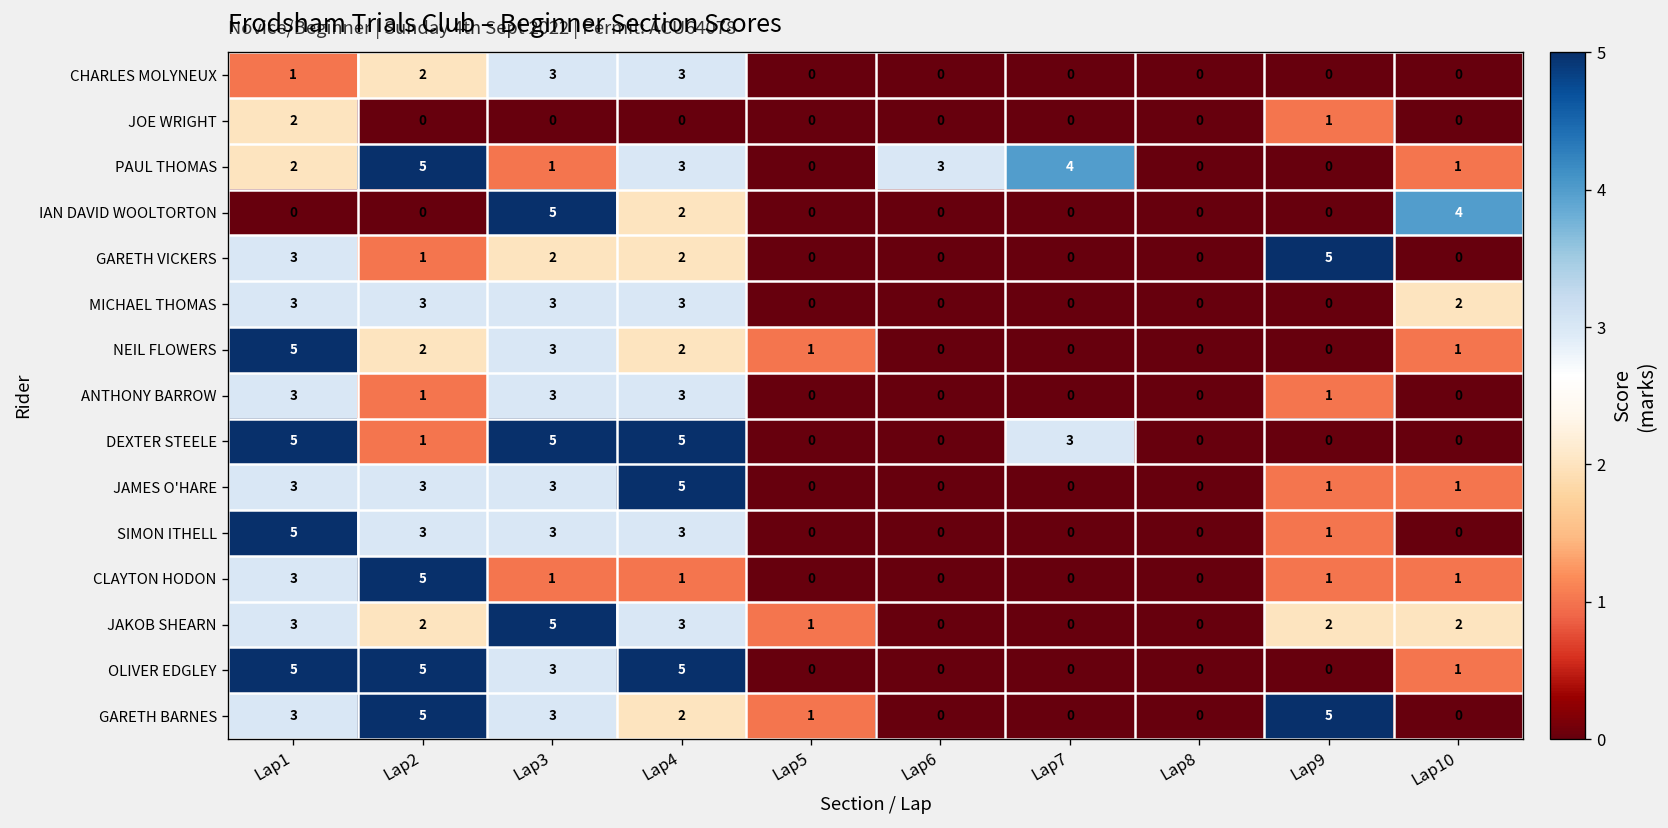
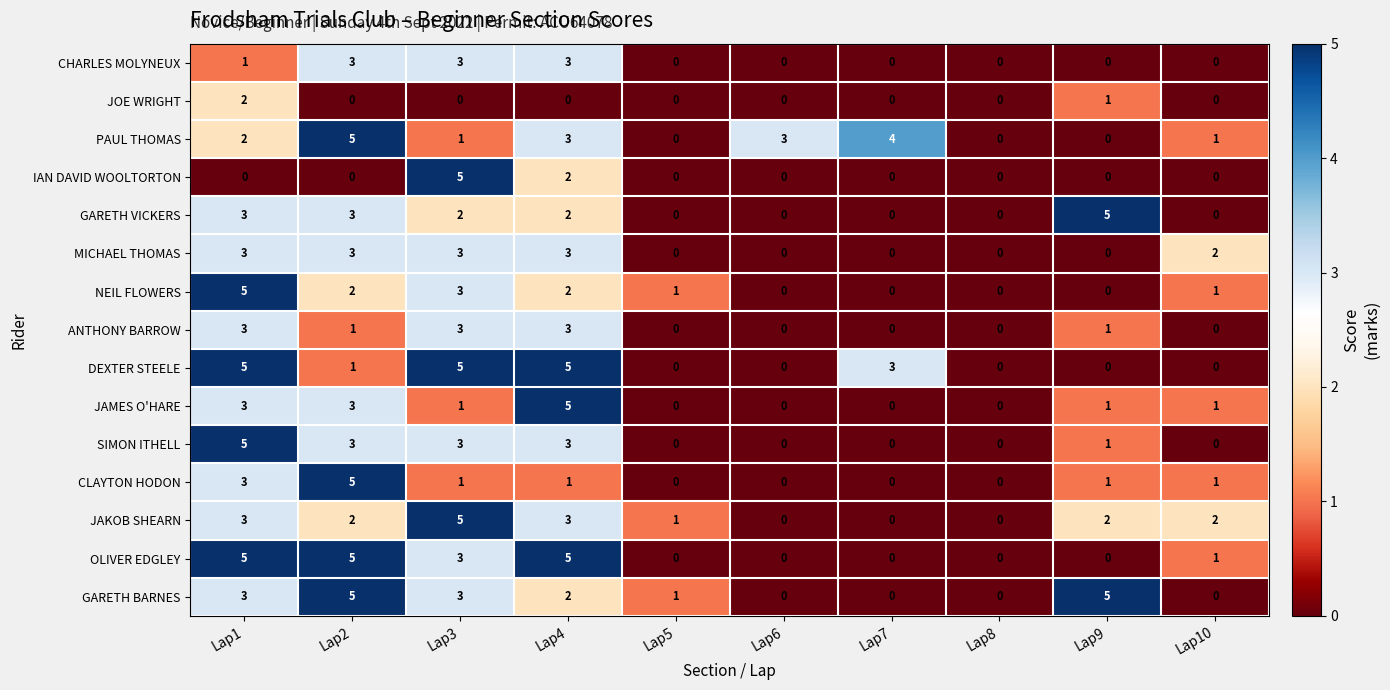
  {
    "CHARLES MOLYNEUX": {
      "Lap1": 1,
-     "Lap2": 2,
+     "Lap2": 3,
      "Lap3": 3,
      "Lap4": 3,
      "Lap5": 0,
      "Lap6": 0,
      "Lap7": 0,
      "Lap8": 0,
      "Lap9": 0,
      "Lap10": 0
    },
    "JOE WRIGHT": {
      "Lap1": 2,
      "Lap2": 0,
      "Lap3": 0,
      "Lap4": 0,
      "Lap5": 0,
      "Lap6": 0,
      "Lap7": 0,
      "Lap8": 0,
      "Lap9": 1,
      "Lap10": 0
    },
    "PAUL THOMAS": {
      "Lap1": 2,
      "Lap2": 5,
      "Lap3": 1,
      "Lap4": 3,
      "Lap5": 0,
      "Lap6": 3,
      "Lap7": 4,
      "Lap8": 0,
      "Lap9": 0,
      "Lap10": 1
    },
    "IAN DAVID WOOLTORTON": {
      "Lap1": 0,
      "Lap2": 0,
      "Lap3": 5,
      "Lap4": 2,
      "Lap5": 0,
      "Lap6": 0,
      "Lap7": 0,
      "Lap8": 0,
      "Lap9": 0,
-     "Lap10": 4
+     "Lap10": 0
    },
    "GARETH VICKERS": {
      "Lap1": 3,
-     "Lap2": 1,
+     "Lap2": 3,
      "Lap3": 2,
      "Lap4": 2,
      "Lap5": 0,
      "Lap6": 0,
      "Lap7": 0,
      "Lap8": 0,
      "Lap9": 5,
      "Lap10": 0
    },
    "MICHAEL THOMAS": {
      "Lap1": 3,
      "Lap2": 3,
      "Lap3": 3,
      "Lap4": 3,
      "Lap5": 0,
      "Lap6": 0,
      "Lap7": 0,
      "Lap8": 0,
      "Lap9": 0,
      "Lap10": 2
    },
    "NEIL FLOWERS": {
      "Lap1": 5,
      "Lap2": 2,
      "Lap3": 3,
      "Lap4": 2,
      "Lap5": 1,
      "Lap6": 0,
      "Lap7": 0,
      "Lap8": 0,
      "Lap9": 0,
      "Lap10": 1
    },
    "ANTHONY BARROW": {
      "Lap1": 3,
      "Lap2": 1,
      "Lap3": 3,
      "Lap4": 3,
      "Lap5": 0,
      "Lap6": 0,
      "Lap7": 0,
      "Lap8": 0,
      "Lap9": 1,
      "Lap10": 0
    },
    "DEXTER STEELE": {
      "Lap1": 5,
      "Lap2": 1,
      "Lap3": 5,
      "Lap4": 5,
      "Lap5": 0,
      "Lap6": 0,
      "Lap7": 3,
      "Lap8": 0,
      "Lap9": 0,
      "Lap10": 0
    },
    "JAMES O'HARE": {
      "Lap1": 3,
      "Lap2": 3,
-     "Lap3": 3,
+     "Lap3": 1,
      "Lap4": 5,
      "Lap5": 0,
      "Lap6": 0,
      "Lap7": 0,
      "Lap8": 0,
      "Lap9": 1,
      "Lap10": 1
    },
    "SIMON ITHELL": {
      "Lap1": 5,
      "Lap2": 3,
      "Lap3": 3,
      "Lap4": 3,
      "Lap5": 0,
      "Lap6": 0,
      "Lap7": 0,
      "Lap8": 0,
      "Lap9": 1,
      "Lap10": 0
    },
    "CLAYTON HODON": {
      "Lap1": 3,
      "Lap2": 5,
      "Lap3": 1,
      "Lap4": 1,
      "Lap5": 0,
      "Lap6": 0,
      "Lap7": 0,
      "Lap8": 0,
      "Lap9": 1,
      "Lap10": 1
    },
    "JAKOB SHEARN": {
      "Lap1": 3,
      "Lap2": 2,
      "Lap3": 5,
      "Lap4": 3,
      "Lap5": 1,
      "Lap6": 0,
      "Lap7": 0,
      "Lap8": 0,
      "Lap9": 2,
      "Lap10": 2
    },
    "OLIVER EDGLEY": {
      "Lap1": 5,
      "Lap2": 5,
      "Lap3": 3,
      "Lap4": 5,
      "Lap5": 0,
      "Lap6": 0,
      "Lap7": 0,
      "Lap8": 0,
      "Lap9": 0,
      "Lap10": 1
    },
    "GARETH BARNES": {
      "Lap1": 3,
      "Lap2": 5,
      "Lap3": 3,
      "Lap4": 2,
      "Lap5": 1,
      "Lap6": 0,
      "Lap7": 0,
      "Lap8": 0,
      "Lap9": 5,
      "Lap10": 0
    }
  }
